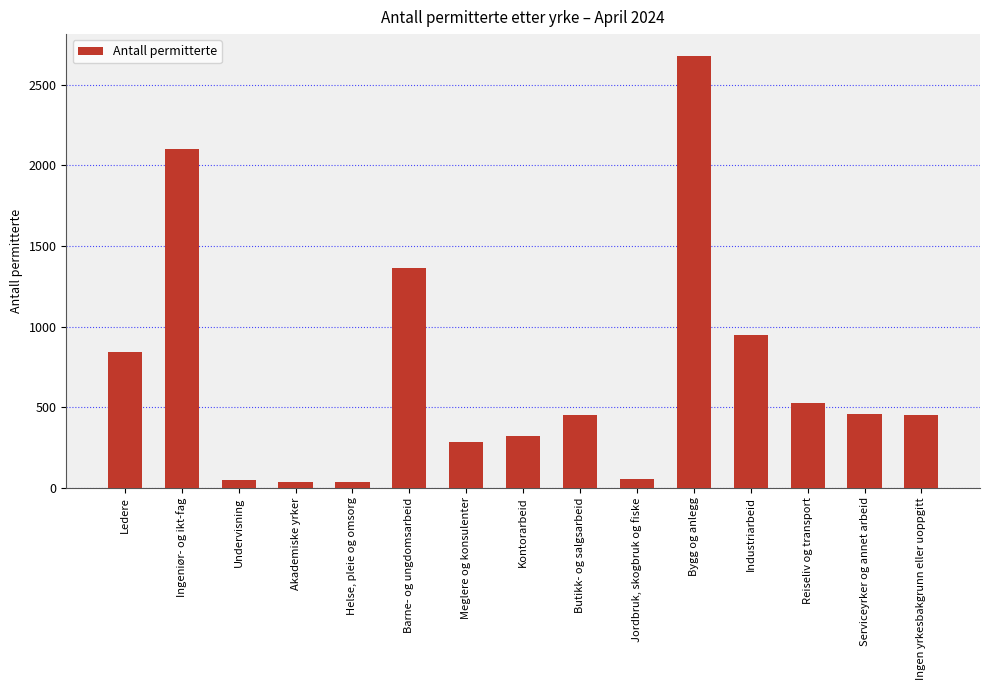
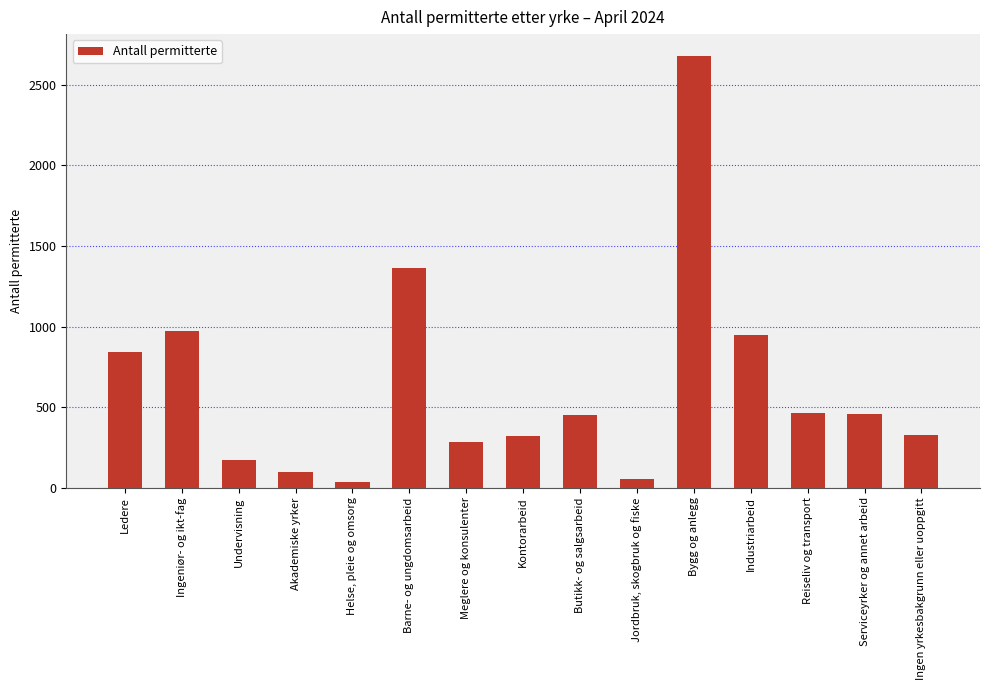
  {
    "Ledere": 840,
-   "Ingeniør- og ikt-fag": 2100,
-   "Undervisning": 50,
-   "Akademiske yrker": 30,
+   "Ingeniør- og ikt-fag": 980,
+   "Undervisning": 170,
+   "Akademiske yrker": 100,
    "Helse, pleie og omsorg": 30,
    "Barne- og ungdomsarbeid": 1360,
    "Meglere og konsulenter": 280,
    "Kontorarbeid": 320,
    "Butikk- og salgsarbeid": 450,
    "Jordbruk, skogbruk og fiske": 60,
    "Bygg og anlegg": 2680,
    "Industriarbeid": 950,
-   "Reiseliv og transport": 530,
+   "Reiseliv og transport": 470,
    "Serviceyrker og annet arbeid": 460,
-   "Ingen yrkesbakgrunn eller uoppgitt": 450
+   "Ingen yrkesbakgrunn eller uoppgitt": 320
  }
